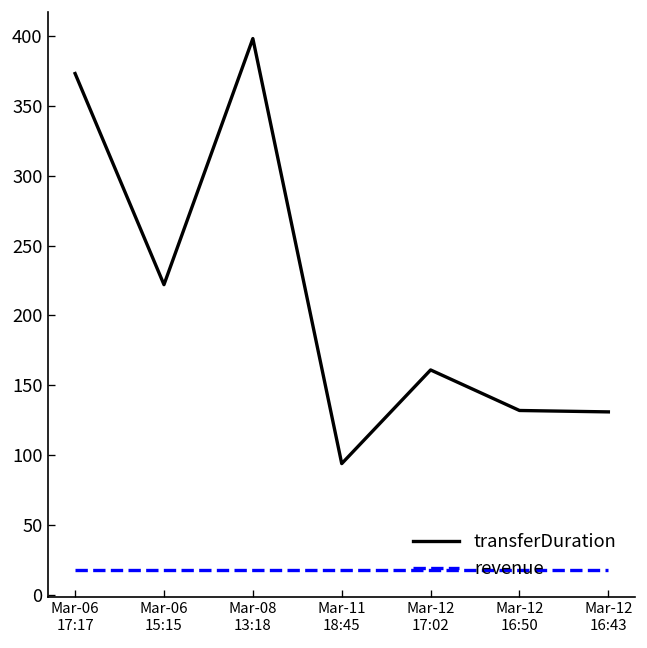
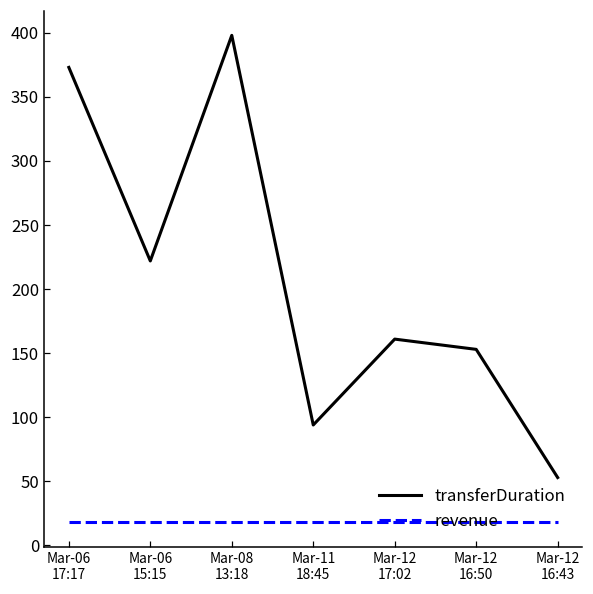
  {
    "transferDuration": {
      "Mar-06 17:17": 373,
      "Mar-06 15:15": 222,
      "Mar-08 13:18": 398,
      "Mar-11 18:45": 94,
      "Mar-12 17:02": 161,
-     "Mar-12 16:50": 132,
-     "Mar-12 16:43": 131
+     "Mar-12 16:50": 153,
+     "Mar-12 16:43": 53
    },
    "revenue": {
      "Mar-06 17:17": 18,
      "Mar-06 15:15": 18,
      "Mar-08 13:18": 18,
      "Mar-11 18:45": 18,
      "Mar-12 17:02": 18,
      "Mar-12 16:50": 18,
      "Mar-12 16:43": 18
    }
  }
